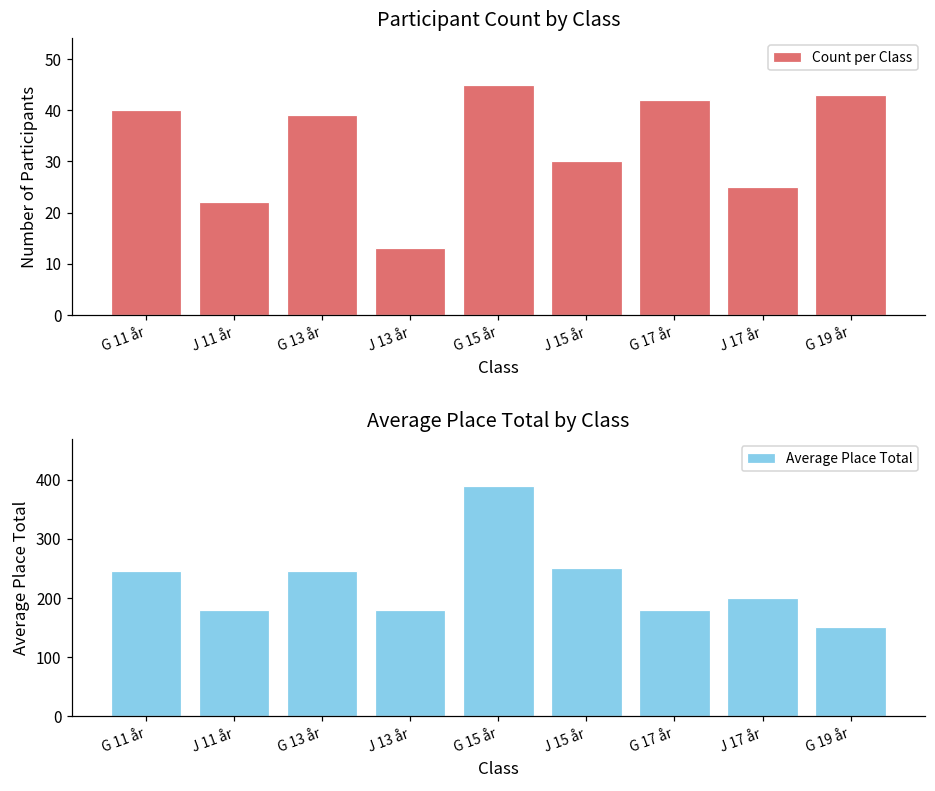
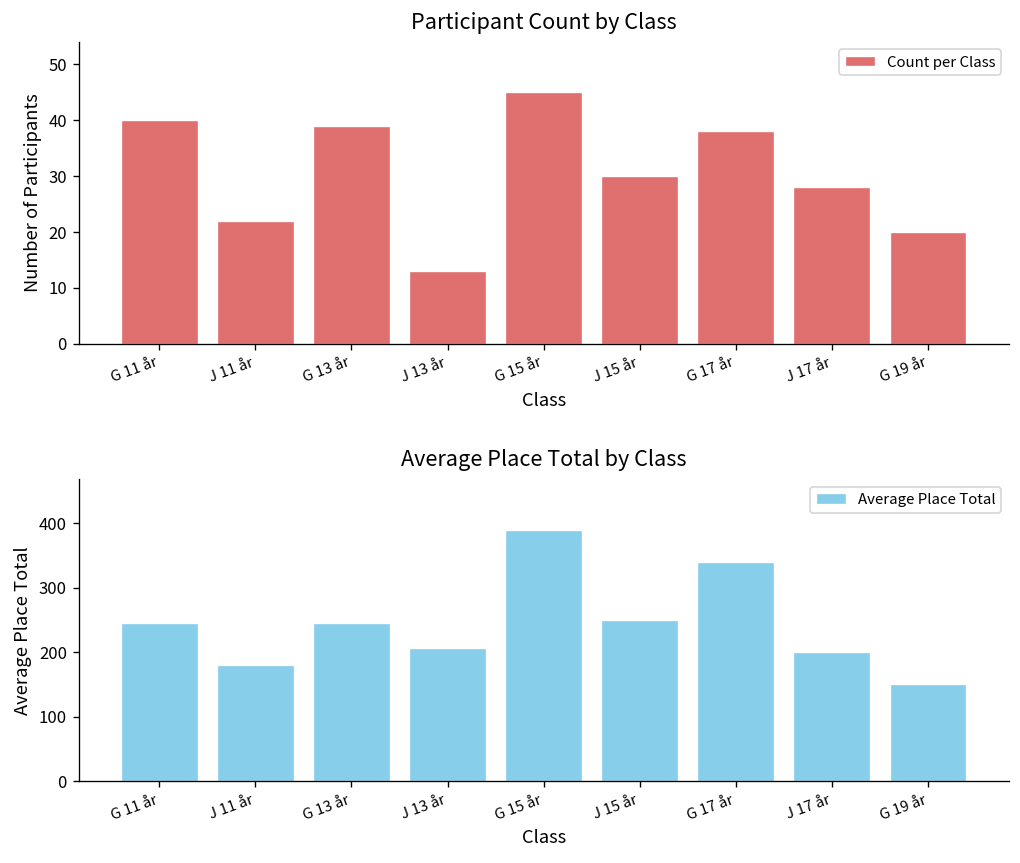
  {
    "Participant Count by Class": {
      "G 11 år": 40,
      "J 11 år": 22,
      "G 13 år": 39,
      "J 13 år": 13,
      "G 15 år": 45,
      "J 15 år": 30,
-     "G 17 år": 42,
-     "J 17 år": 25,
-     "G 19 år": 43
+     "G 17 år": 38,
+     "J 17 år": 28,
+     "G 19 år": 20
    },
    "Average Place Total by Class": {
      "G 11 år": 250,
      "J 11 år": 180,
      "G 13 år": 250,
-     "J 13 år": 180,
+     "J 13 år": 210,
      "G 15 år": 390,
      "J 15 år": 250,
-     "G 17 år": 180,
+     "G 17 år": 340,
      "J 17 år": 200,
      "G 19 år": 150
    }
  }
